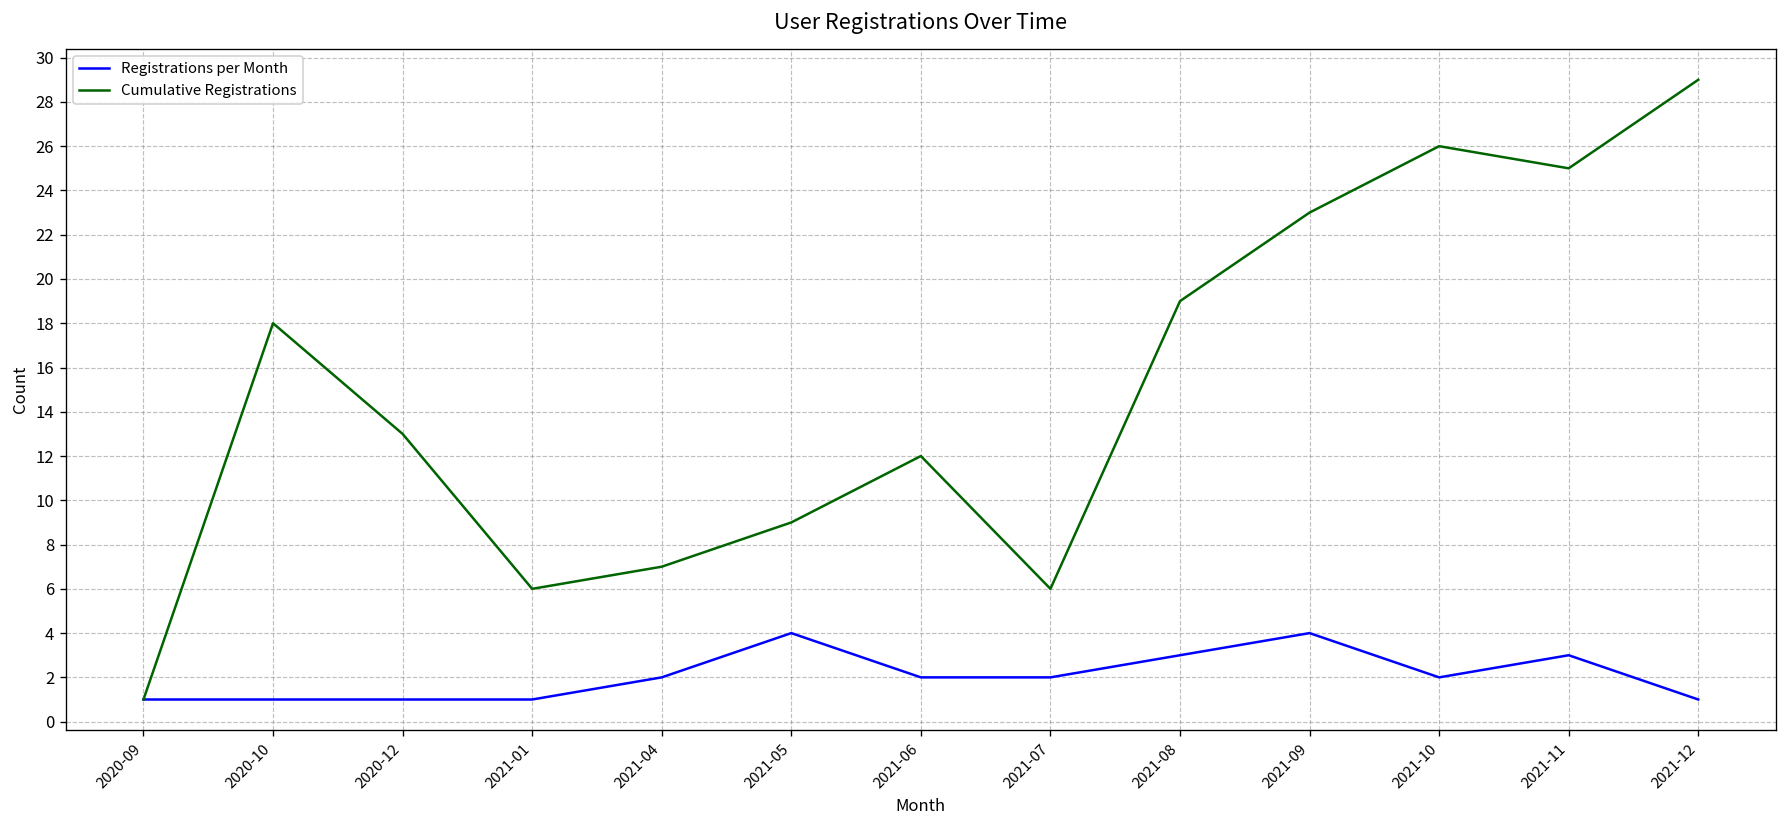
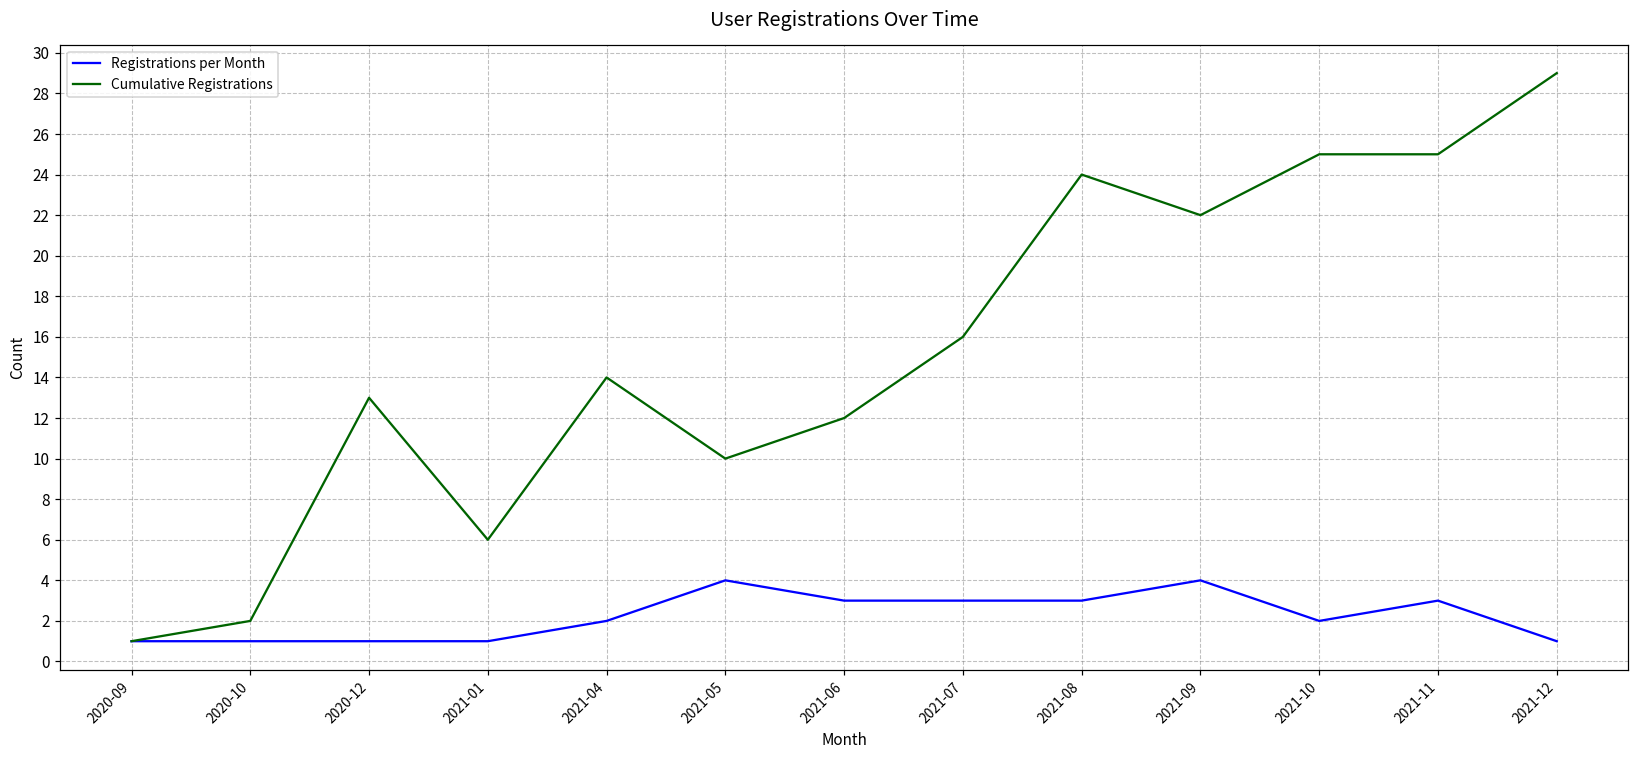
  {
    "Registrations per Month": {
      "2020-10": 1,
      "2020-12": 1,
      "2021-01": 1,
      "2021-04": 2,
      "2021-05": 4,
-     "2021-06": 2,
-     "2021-07": 2,
+     "2021-06": 3,
+     "2021-07": 3,
      "2021-08": 3,
      "2021-09": 4,
      "2021-10": 2,
      "2021-11": 3,
      "2021-12": 1
    },
    "Cumulative Registrations": {
-     "2020-10": 18,
+     "2020-10": 2,
      "2020-12": 13,
      "2021-01": 6,
-     "2021-04": 7,
-     "2021-05": 9,
+     "2021-04": 14,
+     "2021-05": 10,
      "2021-06": 12,
-     "2021-07": 6,
-     "2021-08": 19,
-     "2021-09": 23,
-     "2021-10": 26,
+     "2021-07": 16,
+     "2021-08": 24,
+     "2021-09": 22,
+     "2021-10": 25,
      "2021-11": 25,
      "2021-12": 29
    }
  }
